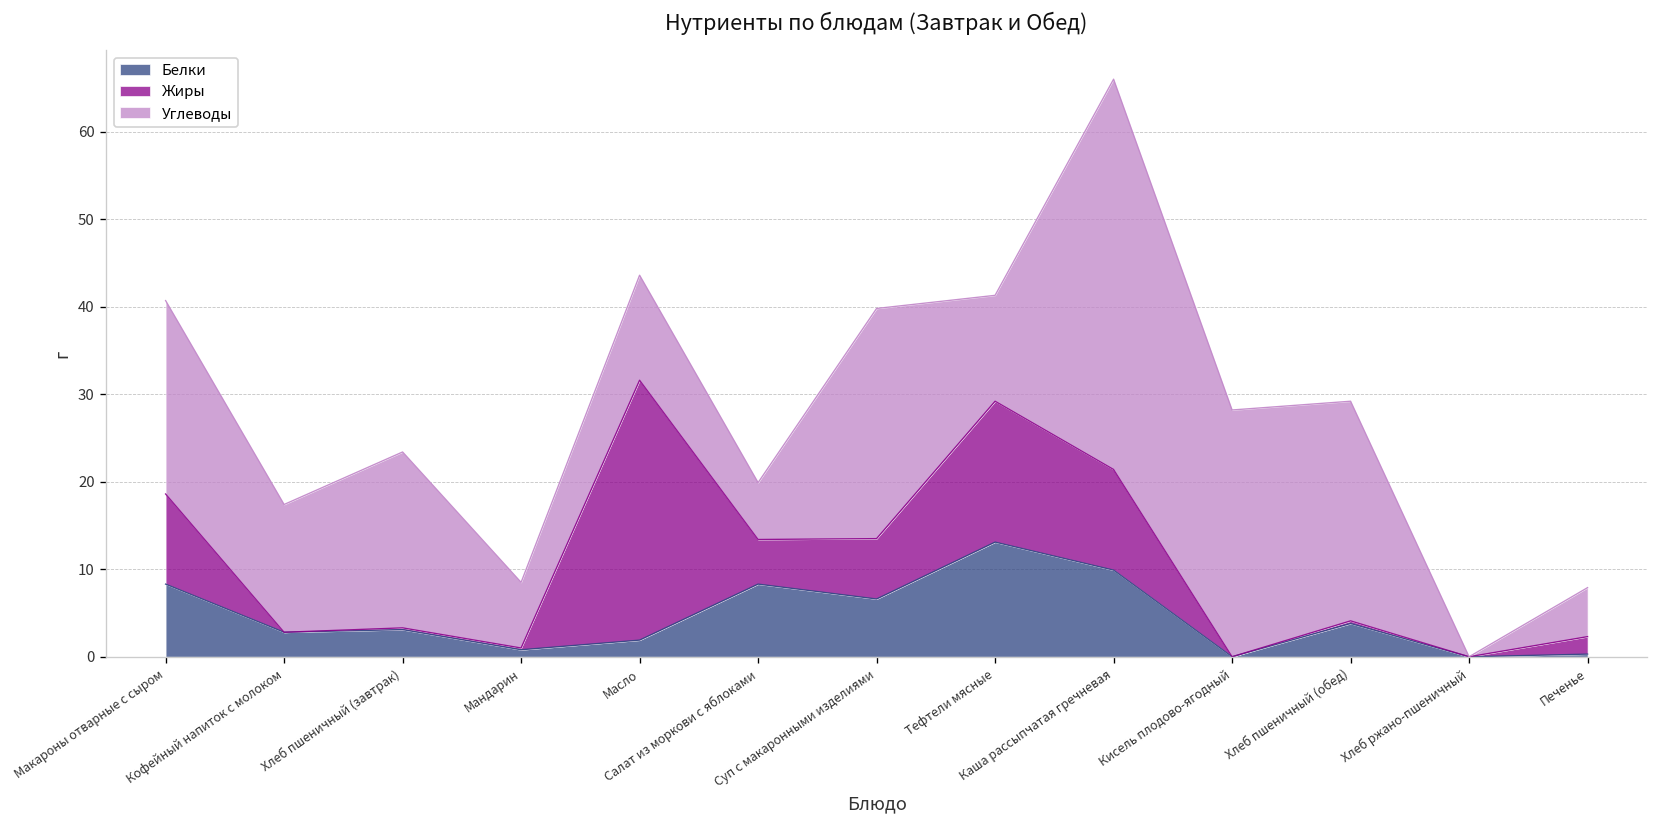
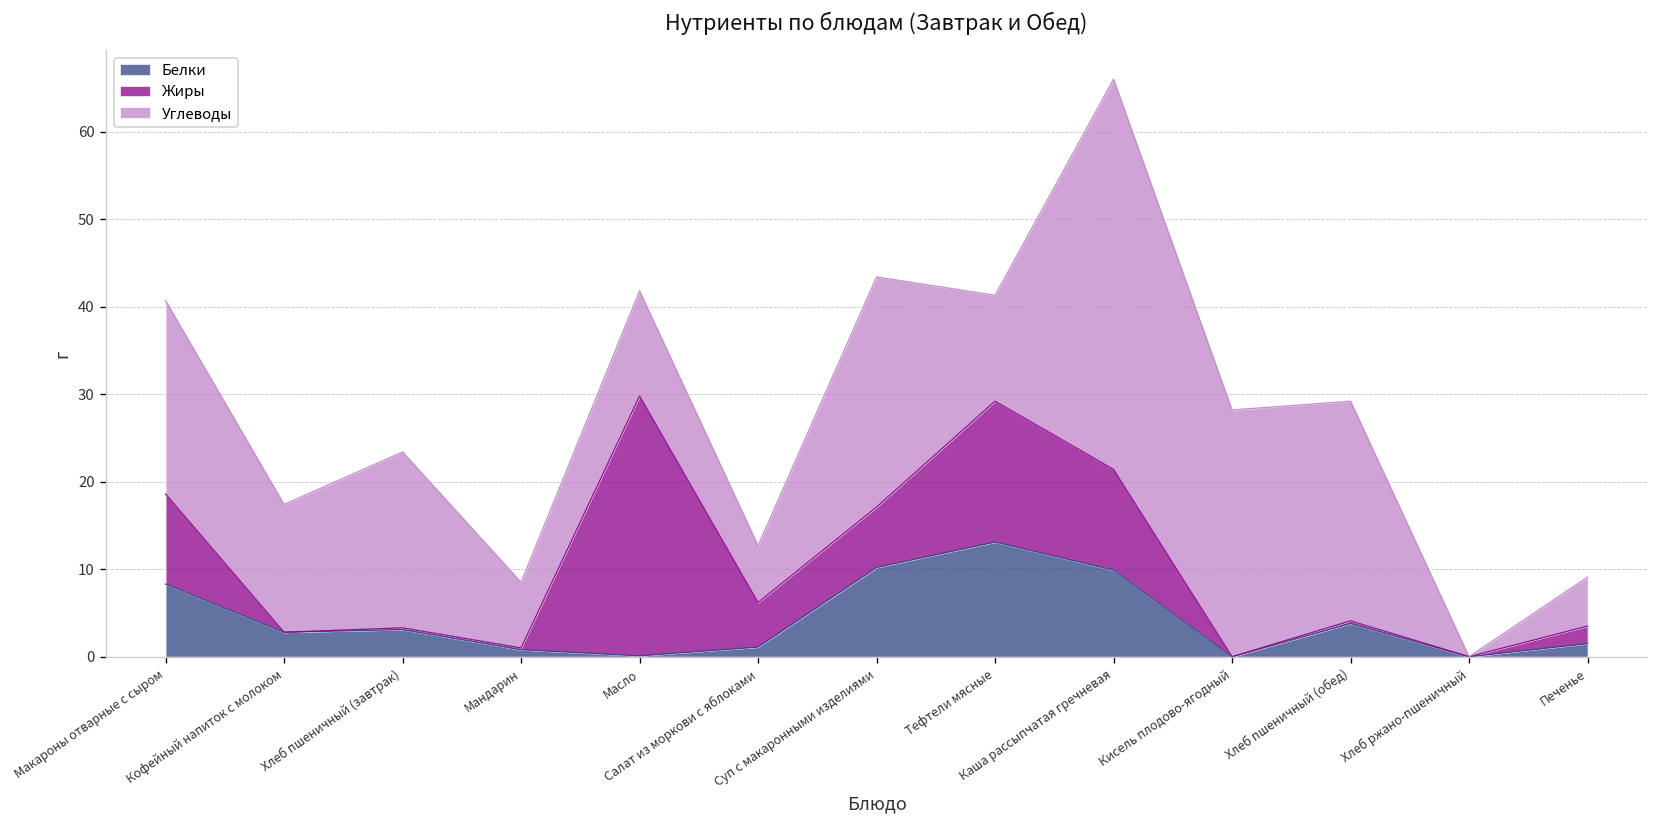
  {
    "Белки": {
      "Макароны отварные с сыром": 8,
-     "Масло": 2,
-     "Салат из моркови с яблоками": 8,
-     "Суп с макаронными изделиями": 7,
+     "Масло": 0,
+     "Салат из моркови с яблоками": 1,
+     "Суп с макаронными изделиями": 10,
      "Тефтели мясные": 13,
      "Каша рассыпчатая гречневая": 10,
-     "Печенье": 0
+     "Печенье": 2
    },
    "Жиры": {
      "Макароны отварные с сыром": 10,
      "Масло": 30,
      "Салат из моркови с яблоками": 5,
      "Суп с макаронными изделиями": 7,
      "Тефтели мясные": 16,
      "Каша рассыпчатая гречневая": 11,
      "Печенье": 2
    },
    "Углеводы": {
      "Макароны отварные с сыром": 22,
      "Кофейный напиток с молоком": 15,
      "Хлеб пшеничный (завтрак)": 20,
      "Мандарин": 8,
      "Масло": 12,
      "Салат из моркови с яблоками": 6,
      "Суп с макаронными изделиями": 26,
      "Тефтели мясные": 12,
      "Каша рассыпчатая гречневая": 45,
      "Кисель плодово-ягодный": 28,
      "Хлеб пшеничный (обед)": 25,
      "Печенье": 6
    }
  }
